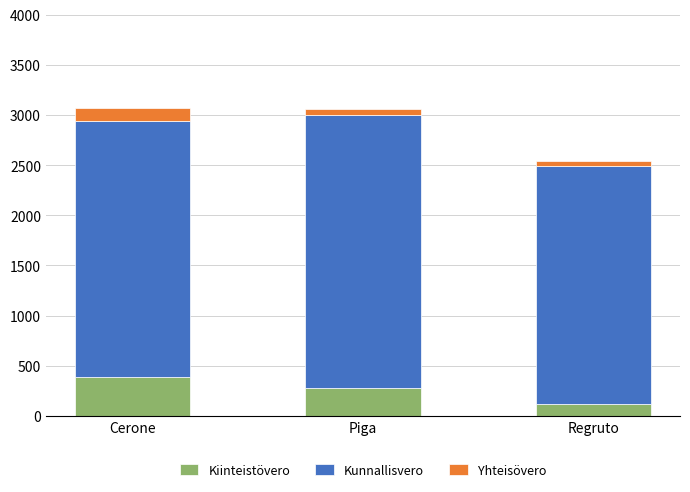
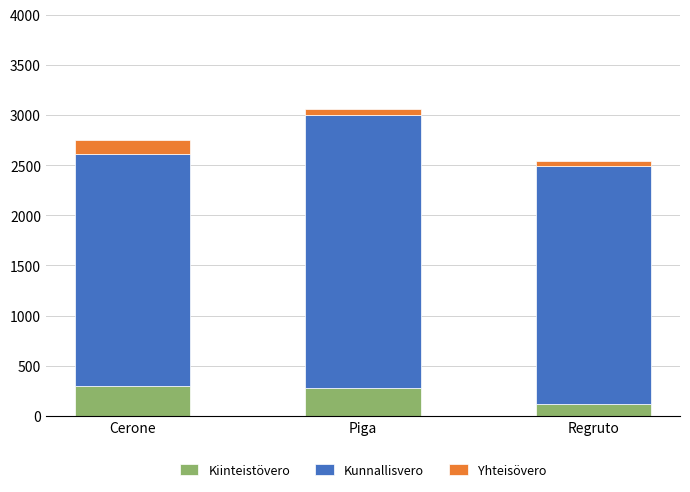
  {
    "Kiinteistövero": {
-     "Cerone": 390,
+     "Cerone": 300,
      "Piga": 280,
      "Regruto": 120
    },
    "Kunnallisvero": {
-     "Cerone": 2550,
+     "Cerone": 2310,
      "Piga": 2720,
      "Regruto": 2370
    },
    "Yhteisövero": {
      "Cerone": 130,
      "Piga": 60,
      "Regruto": 60
    }
  }
